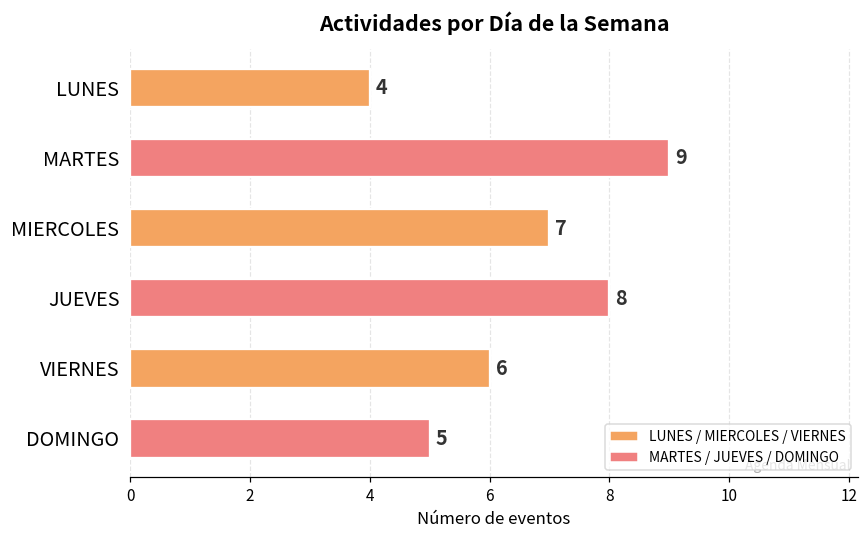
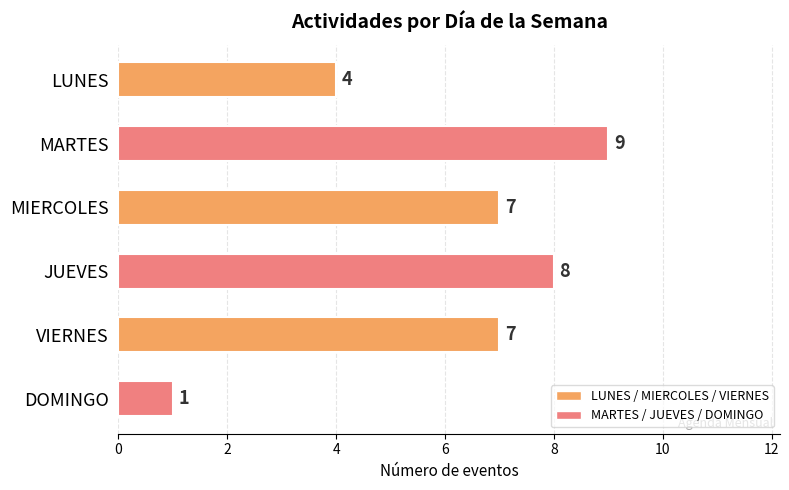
  {
    "LUNES": 4,
    "MARTES": 9,
    "MIERCOLES": 7,
    "JUEVES": 8,
-   "VIERNES": 6,
-   "DOMINGO": 5
+   "VIERNES": 7,
+   "DOMINGO": 1
  }
